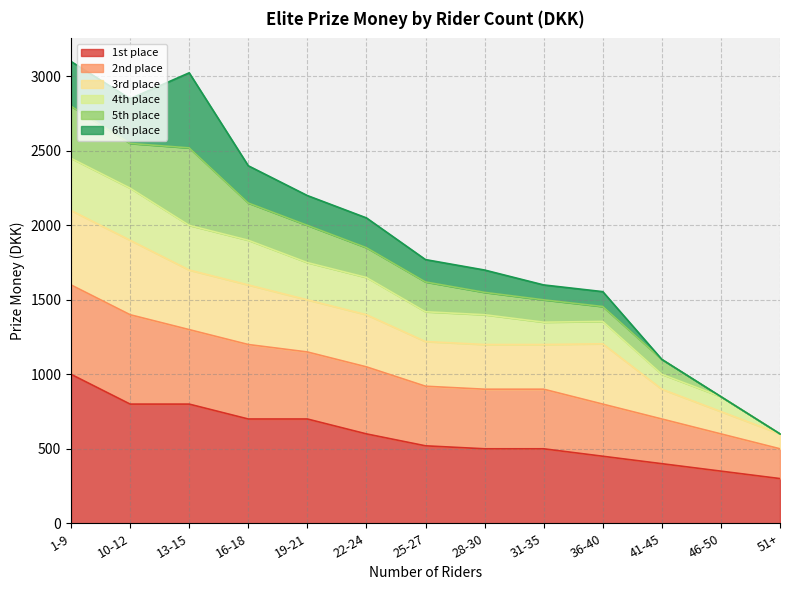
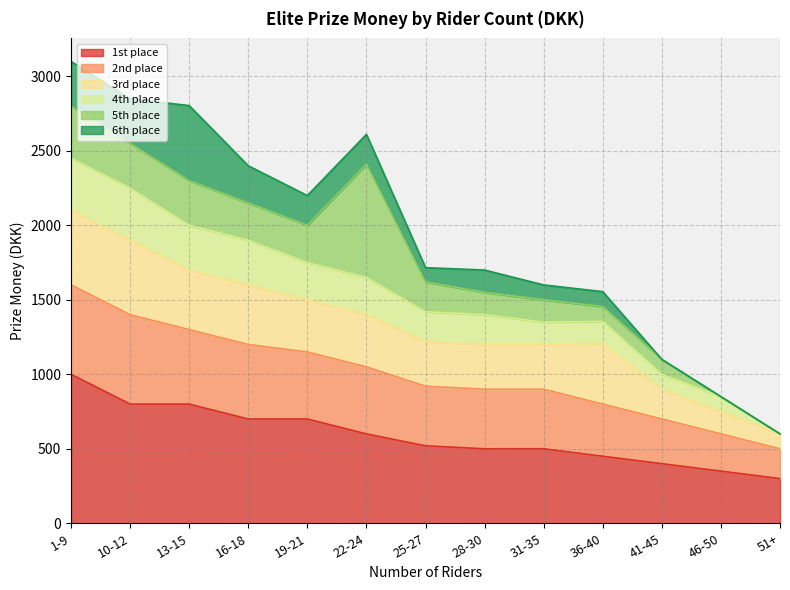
  {
    "1st place": {
      "1-9": 1000,
      "10-12": 800,
      "13-15": 800,
      "16-18": 700,
      "19-21": 700,
      "22-24": 600,
      "25-27": 520,
      "28-30": 500,
      "31-35": 500,
      "36-40": 450,
      "41-45": 400,
      "46-50": 350,
      "51+": 300
    },
    "2nd place": {
      "1-9": 600,
      "10-12": 600,
      "13-15": 500,
      "16-18": 500,
      "19-21": 450,
      "22-24": 450,
      "25-27": 400,
      "28-30": 400,
      "31-35": 400,
      "36-40": 350,
      "41-45": 300,
      "46-50": 250,
      "51+": 200
    },
    "5th place": {
      "1-9": 350,
      "10-12": 300,
-     "13-15": 520,
+     "13-15": 300,
      "16-18": 250,
      "19-21": 250,
-     "22-24": 200,
+     "22-24": 760,
      "25-27": 200,
      "28-30": 150,
      "31-35": 150,
      "36-40": 100
    },
    "6th place": {
      "1-9": 300,
      "13-15": 500,
      "16-18": 250,
      "19-21": 200,
      "22-24": 200,
-     "25-27": 150,
+     "25-27": 100,
      "28-30": 150,
      "31-35": 100,
      "36-40": 100
    }
  }
